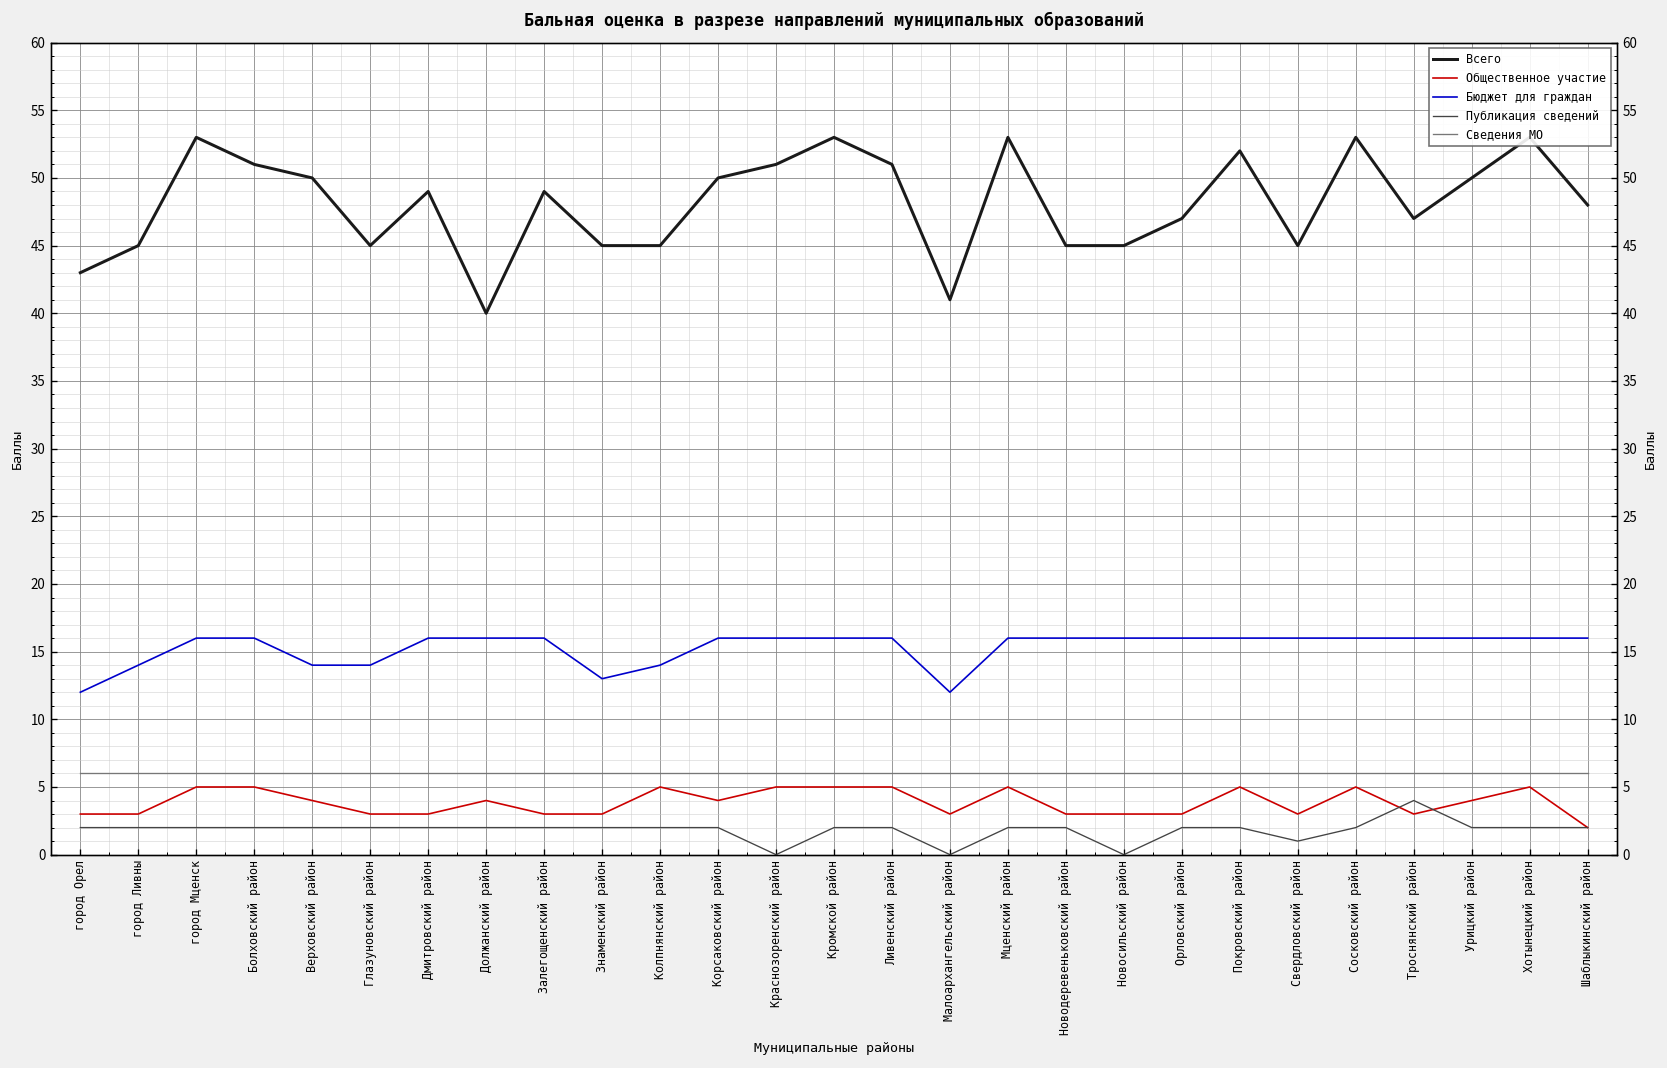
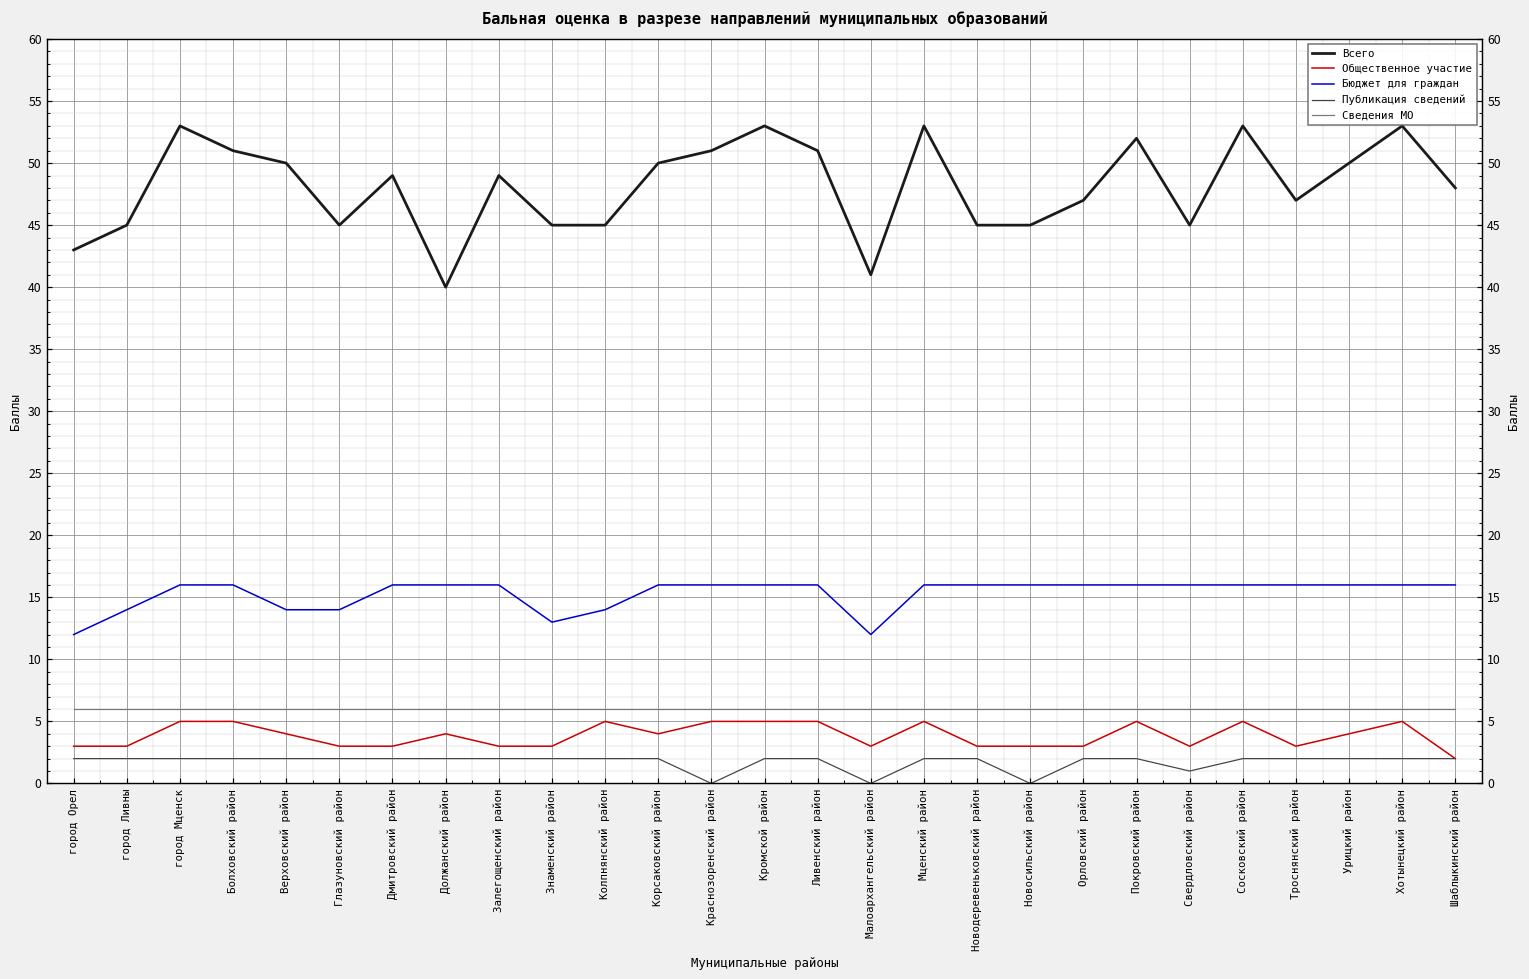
  {
    "Всего": {
      "город Орел": 43,
      "город Ливны": 45,
      "город Мценск": 53,
      "Болховский район": 51,
      "Верховский район": 50,
      "Глазуновский район": 45,
      "Дмитровский район": 49,
      "Должанский район": 40,
      "Залегощенский район": 49,
      "Знаменский район": 45,
      "Колпнянский район": 45,
      "Корсаковский район": 50,
      "Краснозоренский район": 51,
      "Кромской район": 53,
      "Ливенский район": 51,
      "Малоархангельский район": 41,
      "Мценский район": 53,
      "Новодеревеньковский район": 45,
      "Новосильский район": 45,
      "Орловский район": 47,
      "Покровский район": 52,
      "Свердловский район": 45,
      "Сосковский район": 53,
      "Троснянский район": 47,
      "Урицкий район": 50,
      "Шаблыкинский район": 48
    },
    "Общественное участие": {
      "город Орел": 3,
      "город Ливны": 3,
      "город Мценск": 5,
      "Болховский район": 5,
      "Верховский район": 4,
      "Глазуновский район": 3,
      "Дмитровский район": 3,
      "Должанский район": 4,
      "Залегощенский район": 3,
      "Знаменский район": 3,
      "Колпнянский район": 5,
      "Корсаковский район": 4,
      "Краснозоренский район": 5,
      "Кромской район": 5,
      "Ливенский район": 5,
      "Малоархангельский район": 3,
      "Мценский район": 5,
      "Новодеревеньковский район": 3,
      "Новосильский район": 3,
      "Орловский район": 3,
      "Покровский район": 5,
      "Свердловский район": 3,
      "Сосковский район": 5,
      "Троснянский район": 3,
      "Урицкий район": 4,
      "Хотынецкий район": 5
    },
    "Бюджет для граждан": {
      "город Орел": 12,
      "город Ливны": 14,
      "город Мценск": 16,
      "Болховский район": 16,
      "Верховский район": 14,
      "Глазуновский район": 14,
      "Дмитровский район": 16,
      "Должанский район": 16,
      "Залегощенский район": 16,
      "Знаменский район": 13,
      "Колпнянский район": 14,
      "Корсаковский район": 16,
      "Краснозоренский район": 16,
      "Кромской район": 16,
      "Ливенский район": 16,
      "Малоархангельский район": 12,
      "Мценский район": 16,
      "Новодеревеньковский район": 16,
      "Новосильский район": 16,
      "Орловский район": 16,
      "Покровский район": 16,
      "Свердловский район": 16,
      "Сосковский район": 16,
      "Троснянский район": 16,
      "Урицкий район": 16,
      "Хотынецкий район": 16,
      "Шаблыкинский район": 16
    },
    "Публикация сведений": {
      "город Орел": 2,
      "город Ливны": 2,
      "город Мценск": 2,
      "Болховский район": 2,
      "Верховский район": 2,
      "Глазуновский район": 2,
      "Дмитровский район": 2,
      "Должанский район": 2,
      "Залегощенский район": 2,
      "Знаменский район": 2,
      "Колпнянский район": 2,
      "Корсаковский район": 2,
      "Краснозоренский район": 0,
      "Кромской район": 2,
      "Ливенский район": 2,
      "Малоархангельский район": 0,
      "Мценский район": 2,
      "Новодеревеньковский район": 2,
      "Новосильский район": 0,
      "Орловский район": 2,
      "Покровский район": 2,
      "Свердловский район": 1,
      "Сосковский район": 2,
-     "Троснянский район": 4,
+     "Троснянский район": 2,
      "Урицкий район": 2,
      "Хотынецкий район": 2
    },
    "Сведения МО": {
      "город Орел": 6,
      "город Ливны": 6,
      "город Мценск": 6,
      "Болховский район": 6,
      "Верховский район": 6,
      "Глазуновский район": 6,
      "Дмитровский район": 6,
      "Должанский район": 6,
      "Залегощенский район": 6,
      "Знаменский район": 6,
      "Колпнянский район": 6,
      "Корсаковский район": 6,
      "Краснозоренский район": 6,
      "Кромской район": 6,
      "Ливенский район": 6,
      "Малоархангельский район": 6,
      "Мценский район": 6,
      "Новодеревеньковский район": 6,
      "Новосильский район": 6,
      "Орловский район": 6,
      "Покровский район": 6,
      "Свердловский район": 6,
      "Сосковский район": 6,
      "Троснянский район": 6,
      "Урицкий район": 6,
      "Хотынецкий район": 6,
      "Шаблыкинский район": 6
    }
  }
